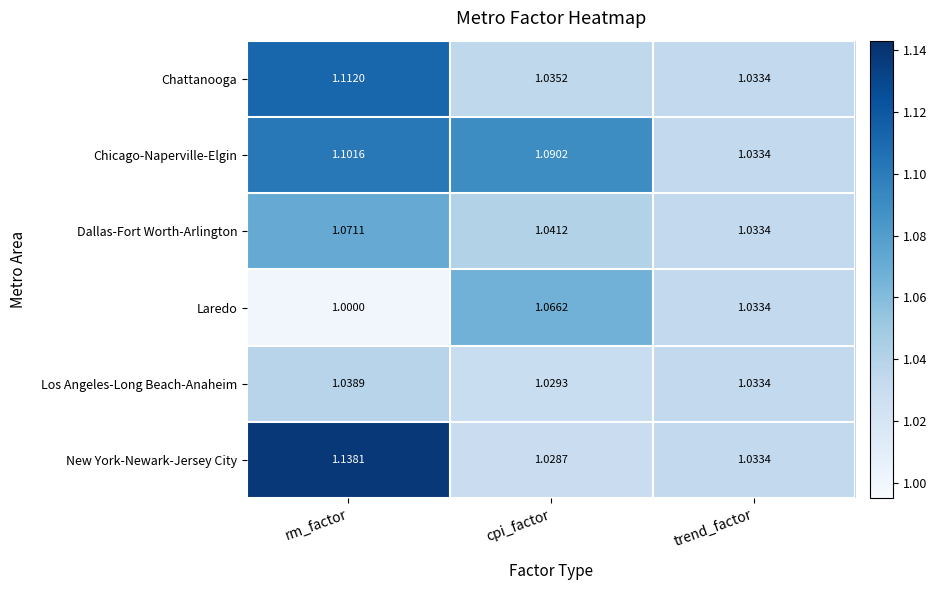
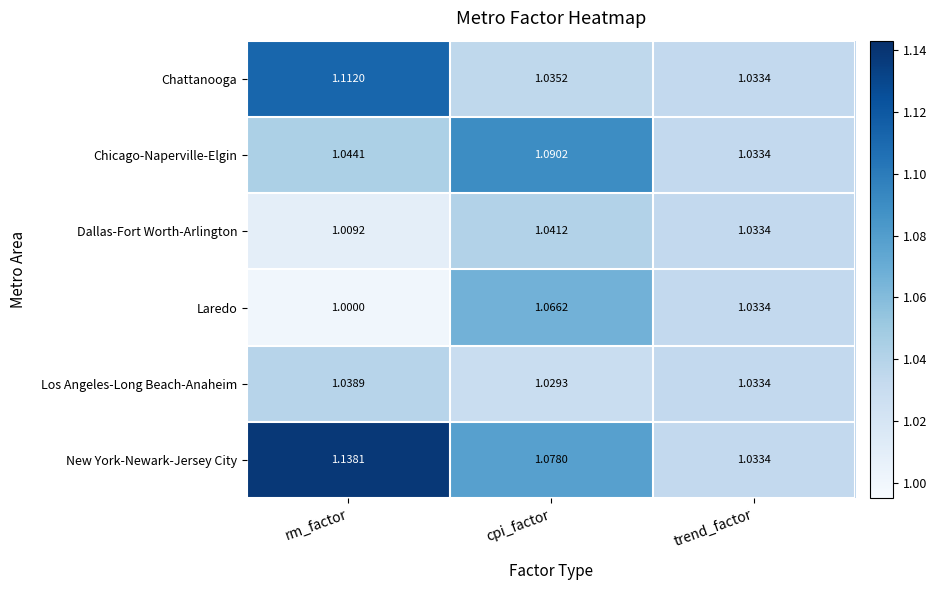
  {
    "Chattanooga": {
      "rm_factor": 1.1120,
      "cpi_factor": 1.0352,
      "trend_factor": 1.0334
    },
    "Chicago-Naperville-Elgin": {
-     "rm_factor": 1.1016,
+     "rm_factor": 1.0441,
      "cpi_factor": 1.0902,
      "trend_factor": 1.0334
    },
    "Dallas-Fort Worth-Arlington": {
-     "rm_factor": 1.0711,
+     "rm_factor": 1.0092,
      "cpi_factor": 1.0412,
      "trend_factor": 1.0334
    },
    "Laredo": {
      "rm_factor": 1.0000,
      "cpi_factor": 1.0662,
      "trend_factor": 1.0334
    },
    "Los Angeles-Long Beach-Anaheim": {
      "rm_factor": 1.0389,
      "cpi_factor": 1.0293,
      "trend_factor": 1.0334
    },
    "New York-Newark-Jersey City": {
      "rm_factor": 1.1381,
-     "cpi_factor": 1.0287,
+     "cpi_factor": 1.0780,
      "trend_factor": 1.0334
    }
  }
